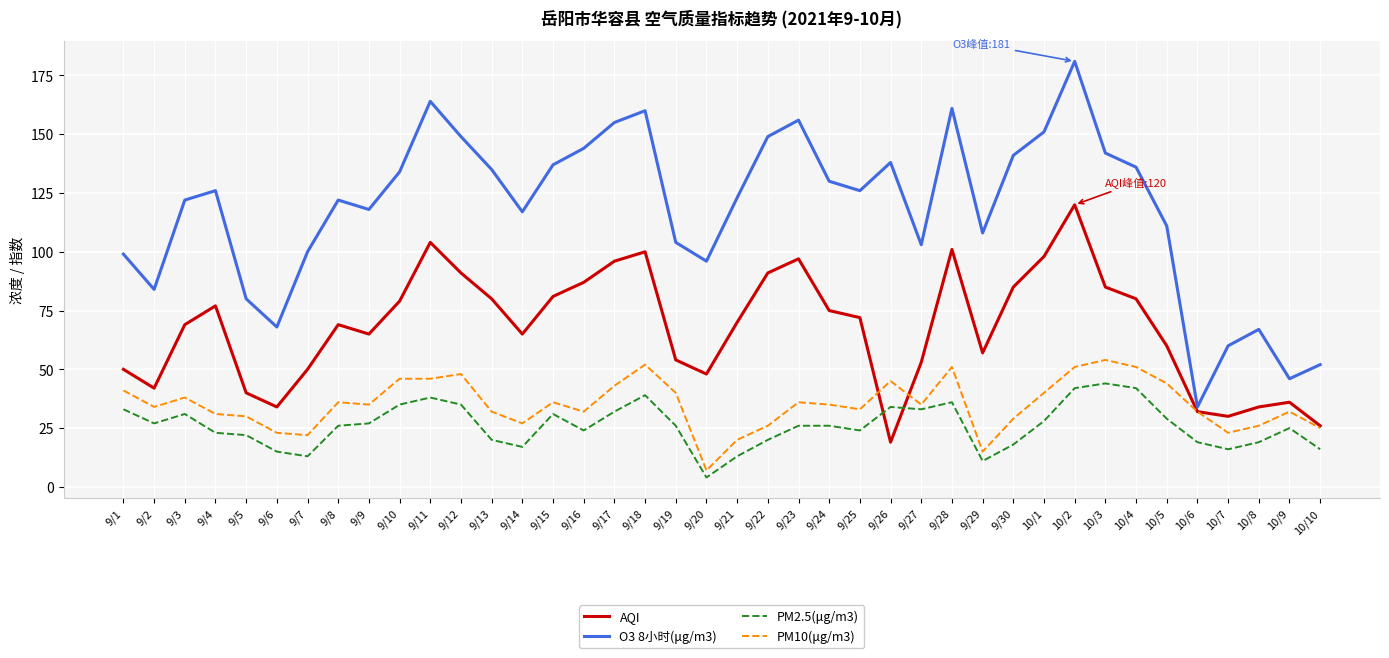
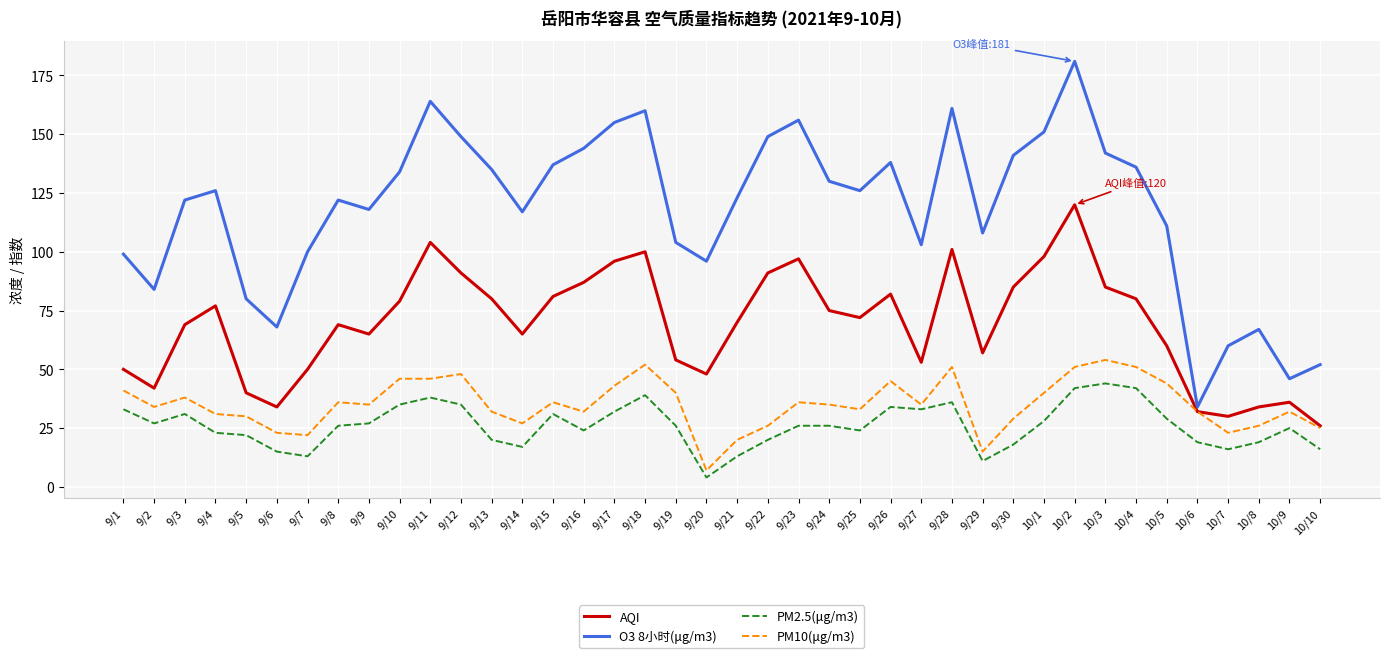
  {
    "AQI": {
      "9/1": 50,
      "9/2": 42,
      "9/3": 69,
      "9/4": 77,
      "9/5": 40,
      "9/6": 34,
      "9/7": 50,
      "9/8": 69,
      "9/9": 65,
      "9/10": 79,
      "9/11": 104,
      "9/12": 91,
      "9/13": 80,
      "9/14": 65,
      "9/15": 81,
      "9/16": 87,
      "9/17": 96,
      "9/18": 100,
      "9/19": 54,
      "9/20": 48,
      "9/21": 70,
      "9/22": 91,
      "9/23": 97,
      "9/24": 75,
      "9/25": 72,
-     "9/26": 19,
+     "9/26": 82,
      "9/27": 53,
      "9/28": 101,
      "9/29": 57,
      "9/30": 85,
      "10/1": 98,
      "10/3": 85,
      "10/4": 80,
      "10/5": 60,
      "10/7": 30,
      "10/8": 34,
      "10/9": 36
    },
    "O3 8小时(μg/m3)": {
      "10/2": 181
    },
    "PM2.5(μg/m3)": {
      "9/1": 33,
      "9/2": 27,
      "9/3": 31,
      "9/4": 23,
      "9/5": 22,
      "9/6": 15,
      "9/7": 13,
      "9/8": 26,
      "9/9": 27,
      "9/10": 35,
      "9/11": 38,
      "9/12": 35,
      "9/13": 20,
      "9/14": 17,
      "9/15": 31,
      "9/16": 24,
      "9/17": 32,
      "9/18": 39,
      "9/19": 26,
      "9/20": 4,
      "9/21": 13,
      "9/22": 20,
      "9/23": 26,
      "9/24": 26,
      "9/25": 24,
      "9/26": 34,
      "9/27": 33,
      "9/28": 36,
      "9/29": 11,
      "9/30": 18,
      "10/1": 28,
      "10/2": 42,
      "10/3": 44,
      "10/4": 42,
      "10/5": 29,
      "10/6": 19,
      "10/7": 16,
      "10/8": 19,
      "10/9": 25,
      "10/10": 16
    },
    "PM10(μg/m3)": {
      "9/1": 41,
      "9/2": 34,
      "9/3": 38,
      "9/4": 31,
      "9/5": 30,
      "9/6": 23,
      "9/7": 22,
      "9/8": 36,
      "9/9": 35,
      "9/10": 46,
      "9/11": 46,
      "9/12": 48,
      "9/13": 32,
      "9/14": 27,
      "9/15": 36,
      "9/16": 32,
      "9/17": 43,
      "9/18": 52,
      "9/19": 40,
      "9/20": 7,
      "9/21": 20,
      "9/22": 26,
      "9/23": 36,
      "9/24": 35,
      "9/25": 33,
      "9/26": 45,
      "9/27": 35,
      "9/28": 51,
      "9/29": 15,
      "9/30": 29,
      "10/1": 40,
      "10/2": 51,
      "10/3": 54,
      "10/4": 51,
      "10/5": 44,
      "10/7": 23,
      "10/8": 26,
      "10/9": 32
    }
  }
